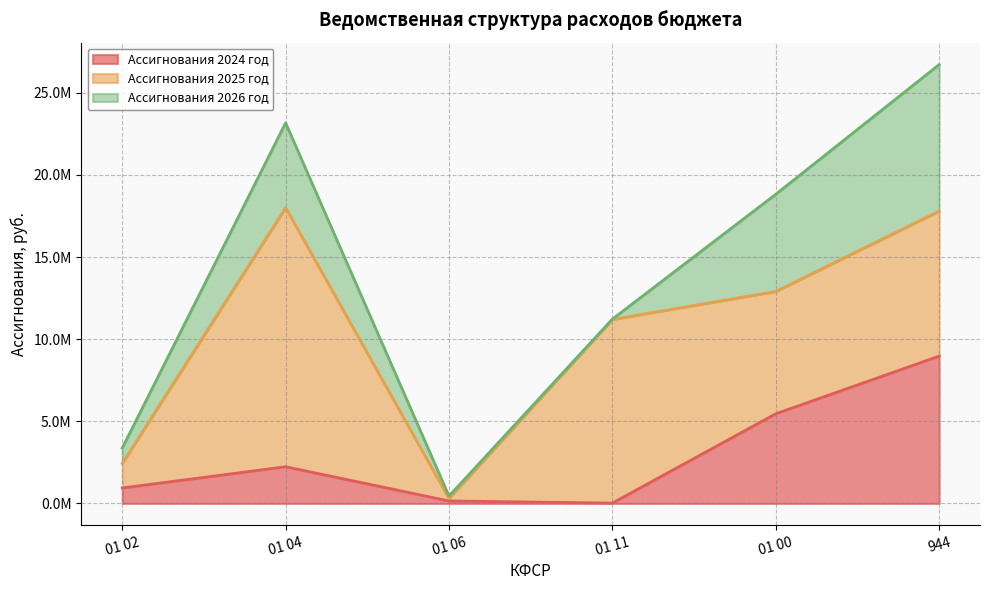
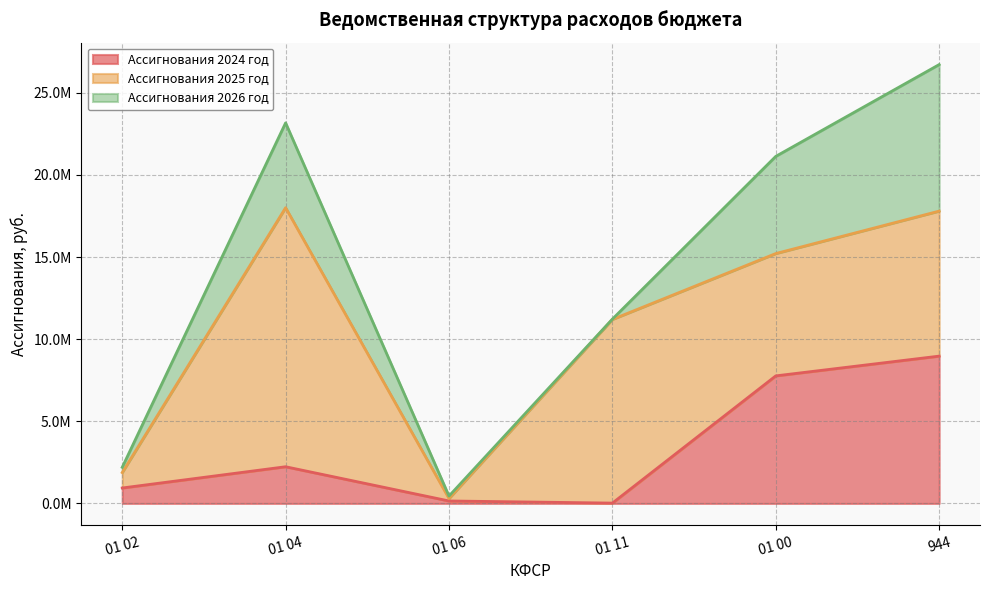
  {
    "Ассигнования 2024 год": {
      "01 02": 900000,
      "01 04": 2200000,
      "01 11": 0,
-     "01 00": 5500000,
+     "01 00": 7800000,
      "944": 9000000
    },
    "Ассигнования 2025 год": {
-     "01 02": 1500000,
+     "01 02": 900000,
      "01 04": 15800000,
      "01 00": 7400000,
      "944": 8800000
    },
    "Ассигнования 2026 год": {
-     "01 02": 900000,
+     "01 02": 300000,
      "01 04": 5200000,
      "01 00": 5900000,
      "944": 8900000
    }
  }
